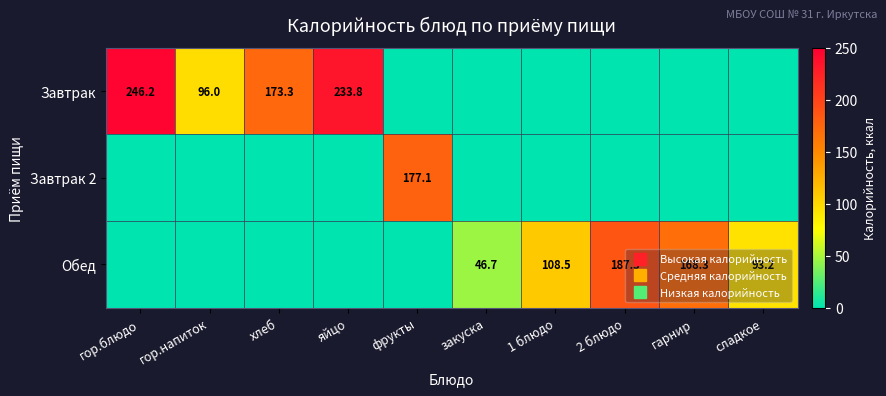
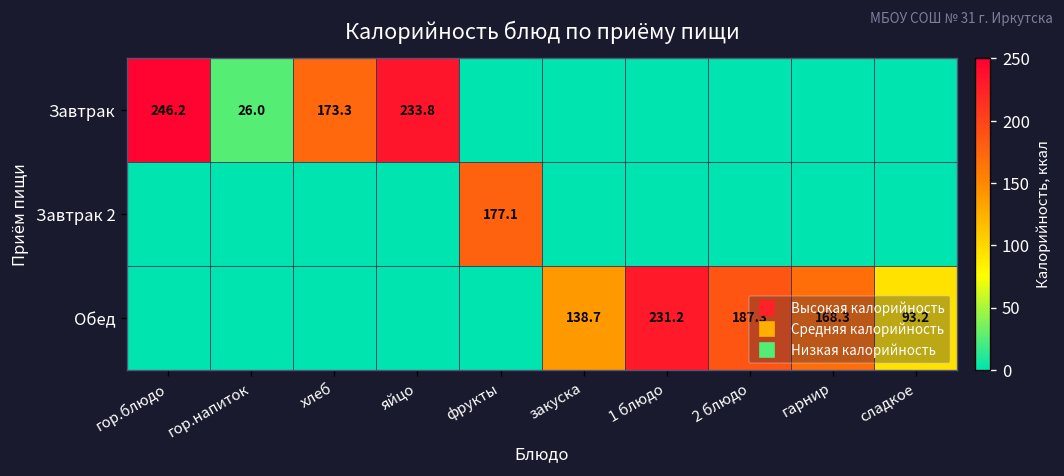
  {
    "Завтрак": {
      "гор.блюдо": 246.2,
-     "гор.напиток": 96.0,
+     "гор.напиток": 26.0,
      "хлеб": 173.3,
      "яйцо": 233.8
    },
    "Завтрак 2": {
      "фрукты": 177.1
    },
    "Обед": {
-     "закуска": 46.7,
-     "1 блюдо": 108.5
+     "закуска": 138.7,
+     "1 блюдо": 231.2
    }
  }
